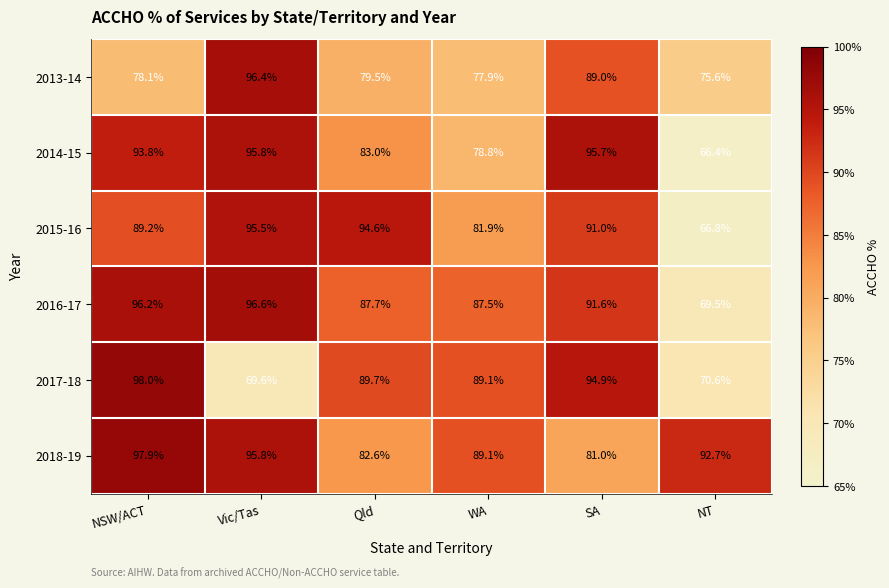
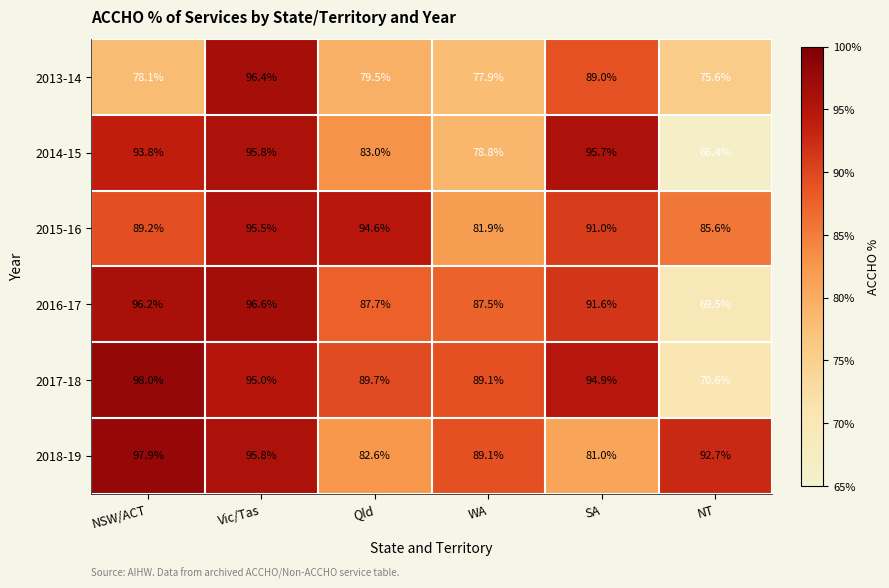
  {
    "2013-14": {
      "NSW/ACT": "78.1%",
      "Vic/Tas": "96.4%",
      "Qld": "79.5%",
      "WA": "77.9%",
      "SA": "89.0%",
      "NT": "75.6%"
    },
    "2014-15": {
      "NSW/ACT": "93.8%",
      "Vic/Tas": "95.8%",
      "Qld": "83.0%",
      "WA": "78.8%",
      "SA": "95.7%",
      "NT": "66.4%"
    },
    "2015-16": {
      "NSW/ACT": "89.2%",
      "Vic/Tas": "95.5%",
      "Qld": "94.6%",
      "WA": "81.9%",
      "SA": "91.0%",
-     "NT": "66.8%"
+     "NT": "85.6%"
    },
    "2016-17": {
      "NSW/ACT": "96.2%",
      "Vic/Tas": "96.6%",
      "Qld": "87.7%",
      "WA": "87.5%",
      "SA": "91.6%",
      "NT": "69.5%"
    },
    "2017-18": {
      "NSW/ACT": "98.0%",
-     "Vic/Tas": "69.6%",
+     "Vic/Tas": "95.0%",
      "Qld": "89.7%",
      "WA": "89.1%",
      "SA": "94.9%",
      "NT": "70.6%"
    },
    "2018-19": {
      "NSW/ACT": "97.9%",
      "Vic/Tas": "95.8%",
      "Qld": "82.6%",
      "WA": "89.1%",
      "SA": "81.0%",
      "NT": "92.7%"
    }
  }
